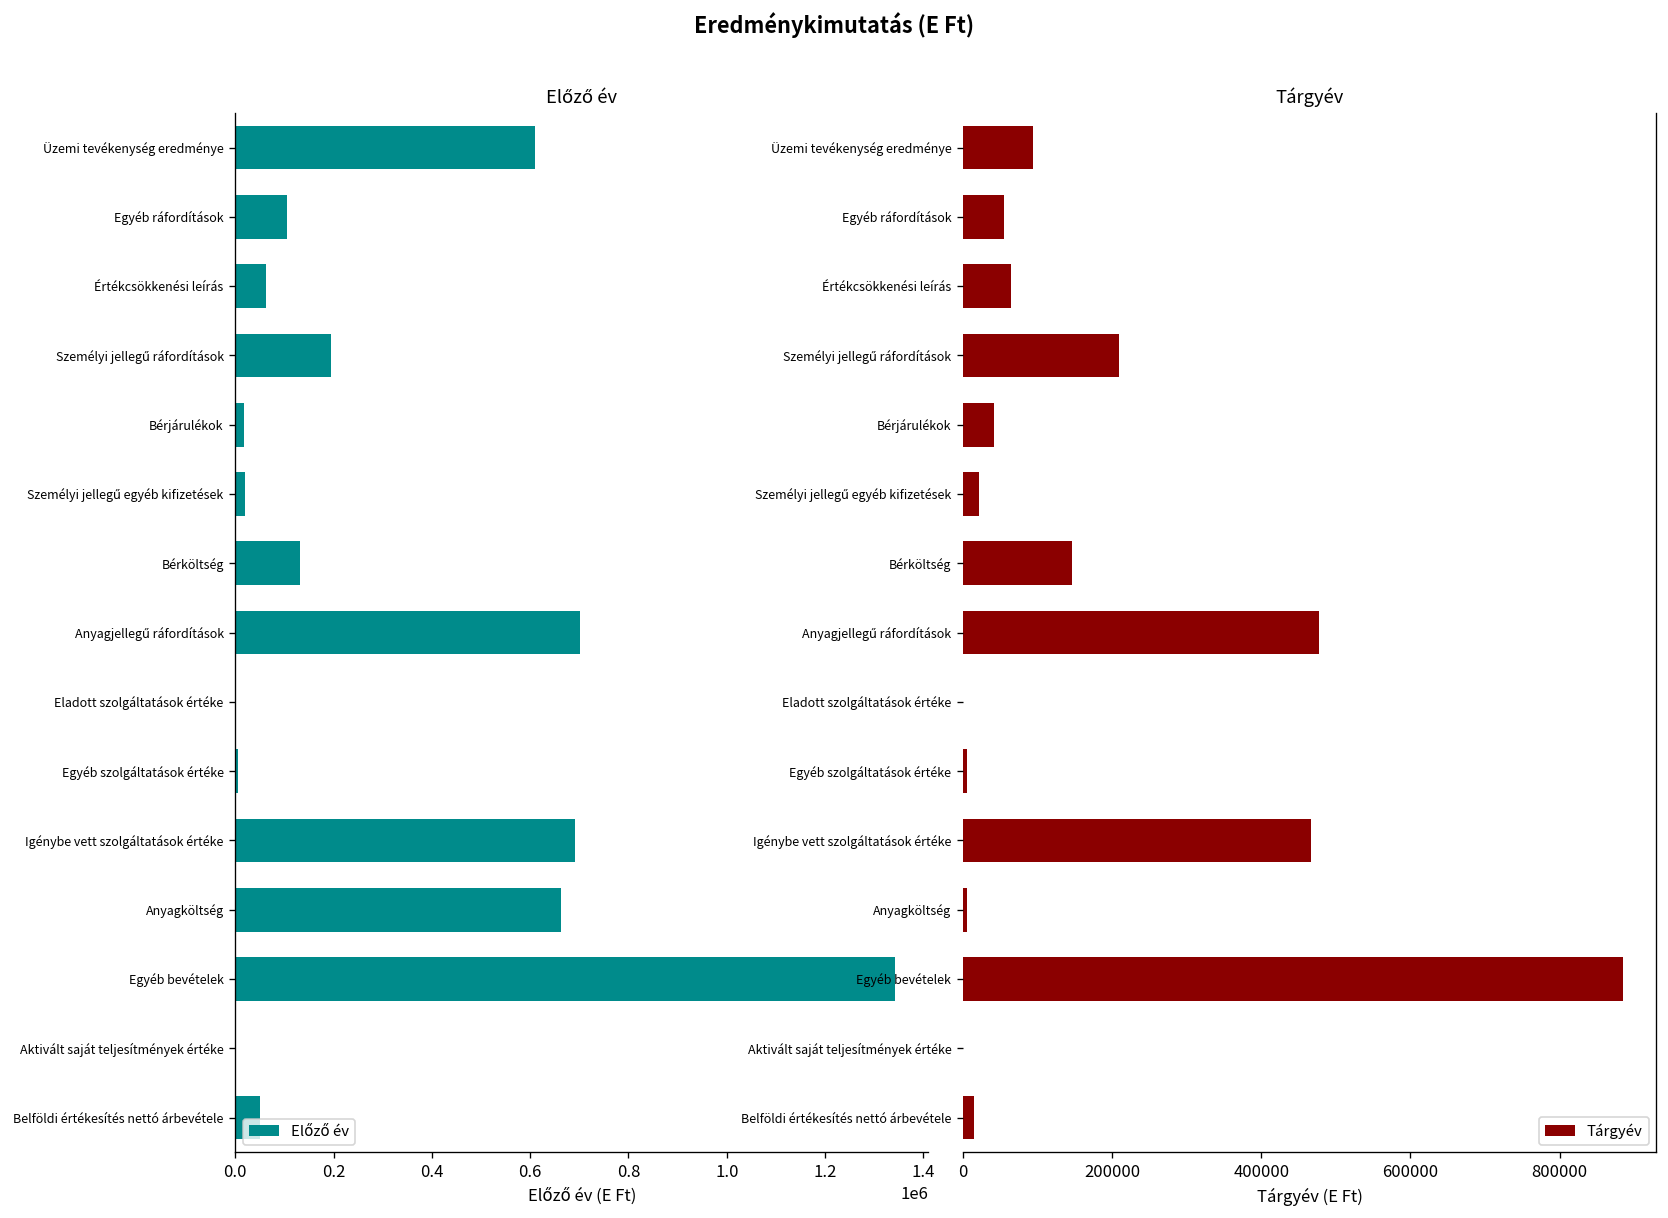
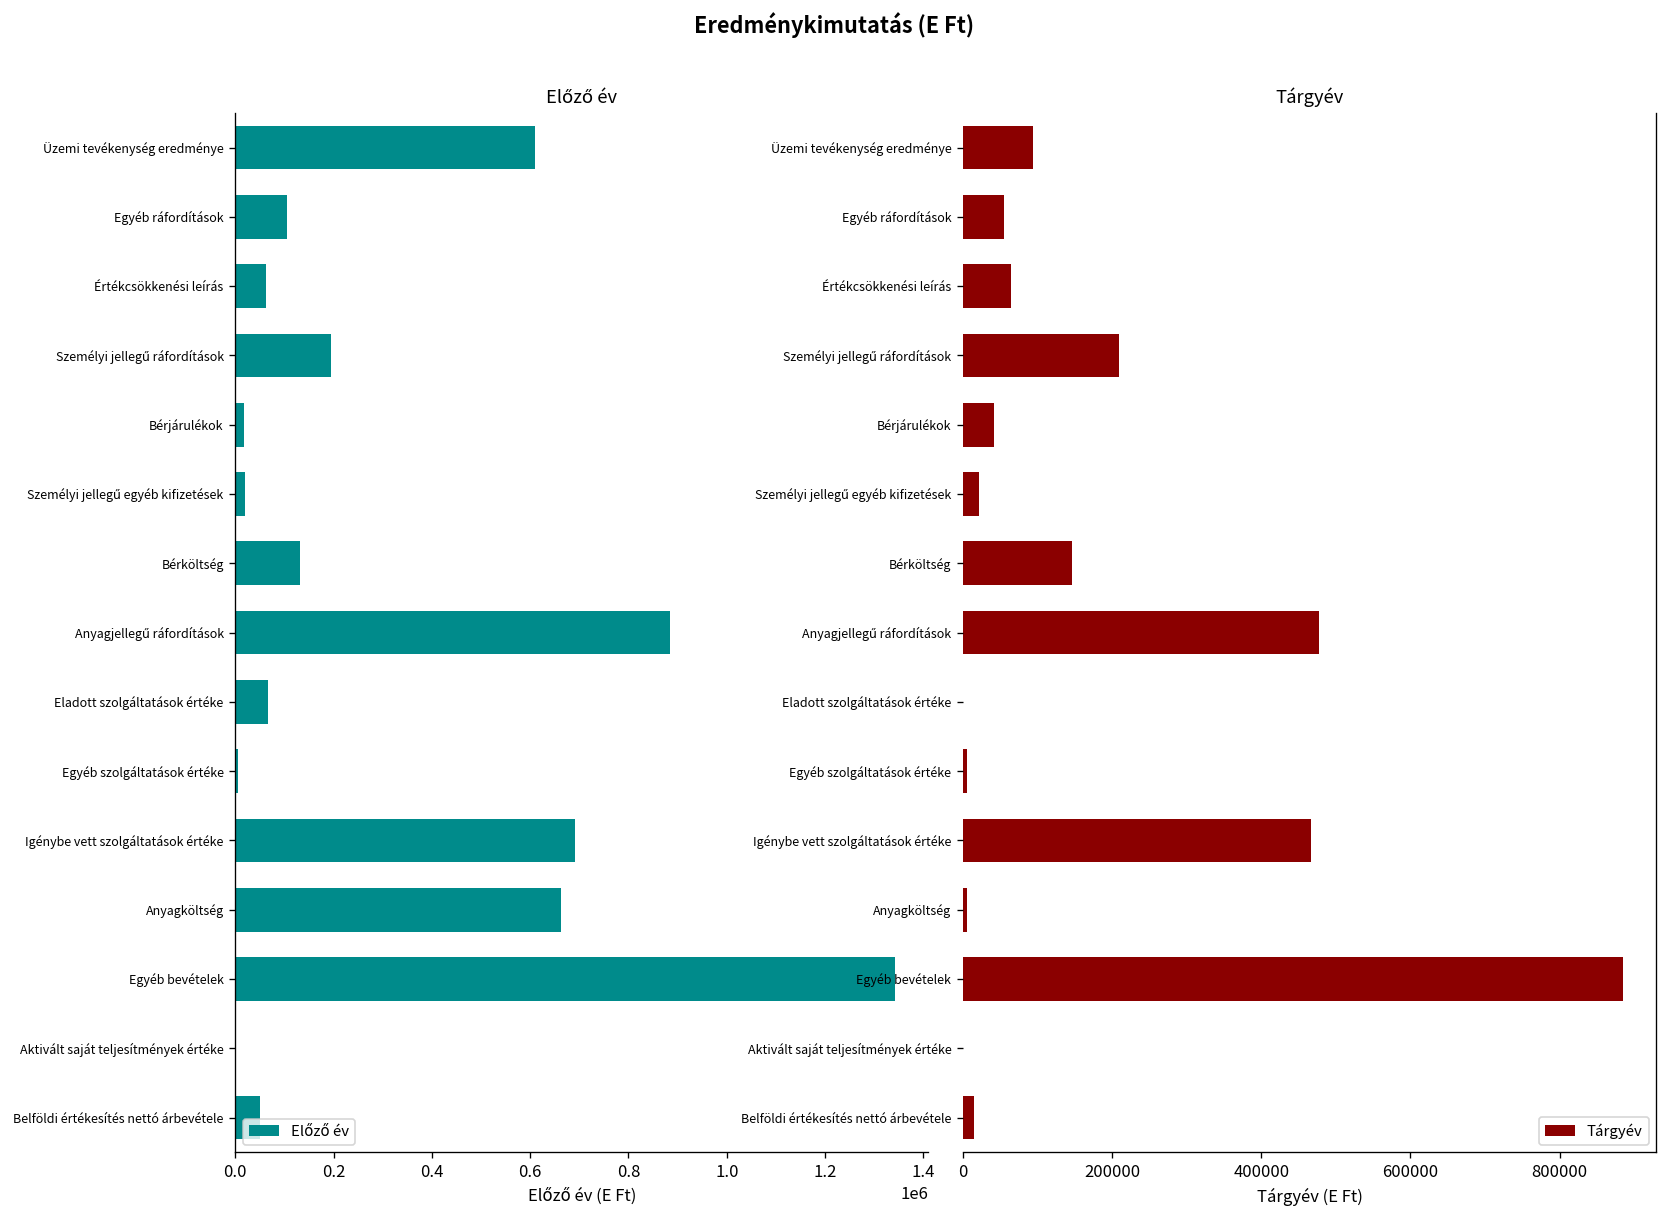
  {
    "Előző év": {
      "Üzemi tevékenység eredménye": 610000,
      "Egyéb ráfordítások": 110000,
      "Értékcsökkenési leírás": 60000,
      "Személyi jellegű ráfordítások": 190000,
      "Bérjárulékok": 20000,
      "Személyi jellegű egyéb kifizetések": 20000,
      "Bérköltség": 130000,
-     "Anyagjellegű ráfordítások": 700000,
-     "Eladott szolgáltatások értéke": 0,
+     "Anyagjellegű ráfordítások": 880000,
+     "Eladott szolgáltatások értéke": 70000,
      "Igénybe vett szolgáltatások értéke": 690000,
      "Anyagköltség": 660000,
      "Egyéb bevételek": 1340000,
      "Aktivált saját teljesítmények értéke": 0
    }
  }
